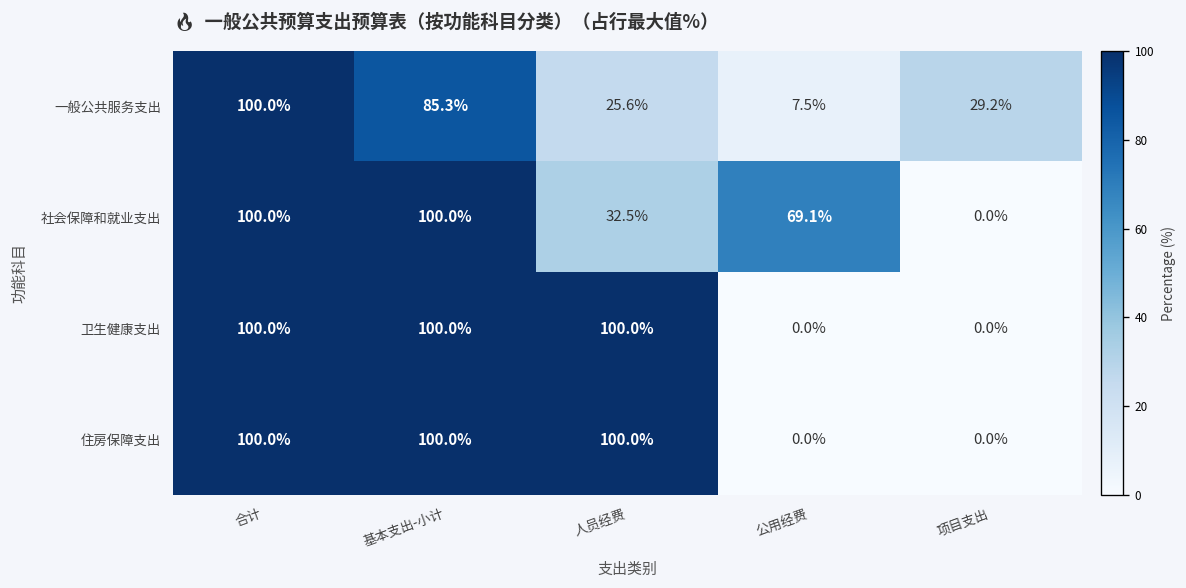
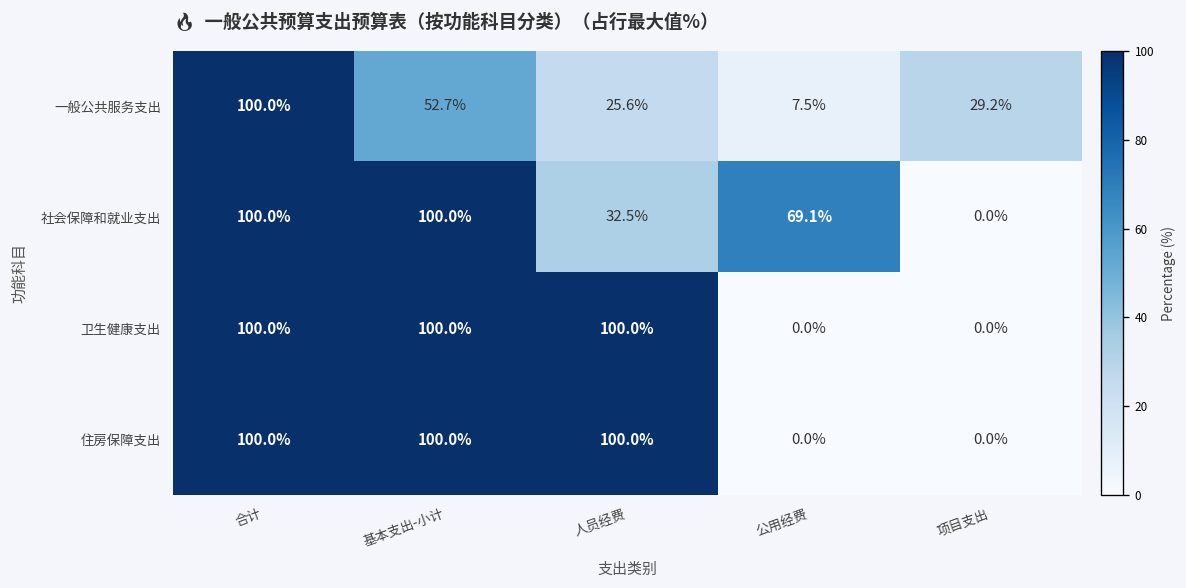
  {
    "一般公共服务支出": {
      "合计": "100.0%",
-     "基本支出-小计": "85.3%",
+     "基本支出-小计": "52.7%",
      "人员经费": "25.6%",
      "公用经费": "7.5%",
      "项目支出": "29.2%"
    },
    "社会保障和就业支出": {
      "合计": "100.0%",
      "基本支出-小计": "100.0%",
      "人员经费": "32.5%",
      "公用经费": "69.1%",
      "项目支出": "0.0%"
    },
    "卫生健康支出": {
      "合计": "100.0%",
      "基本支出-小计": "100.0%",
      "人员经费": "100.0%",
      "公用经费": "0.0%",
      "项目支出": "0.0%"
    },
    "住房保障支出": {
      "合计": "100.0%",
      "基本支出-小计": "100.0%",
      "人员经费": "100.0%",
      "公用经费": "0.0%",
      "项目支出": "0.0%"
    }
  }
